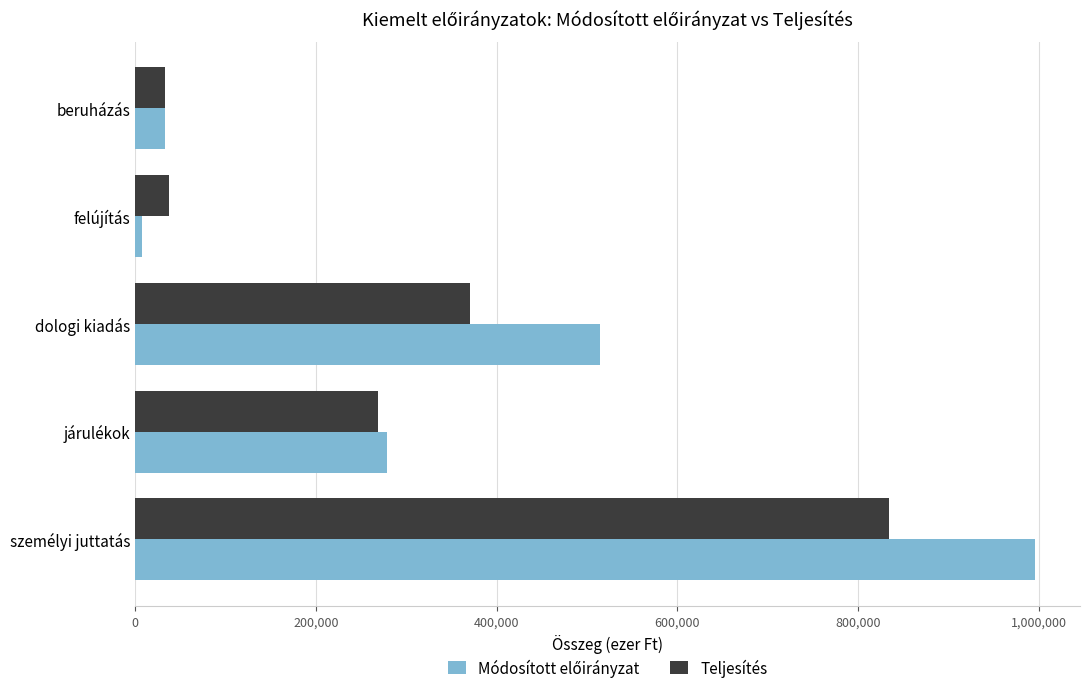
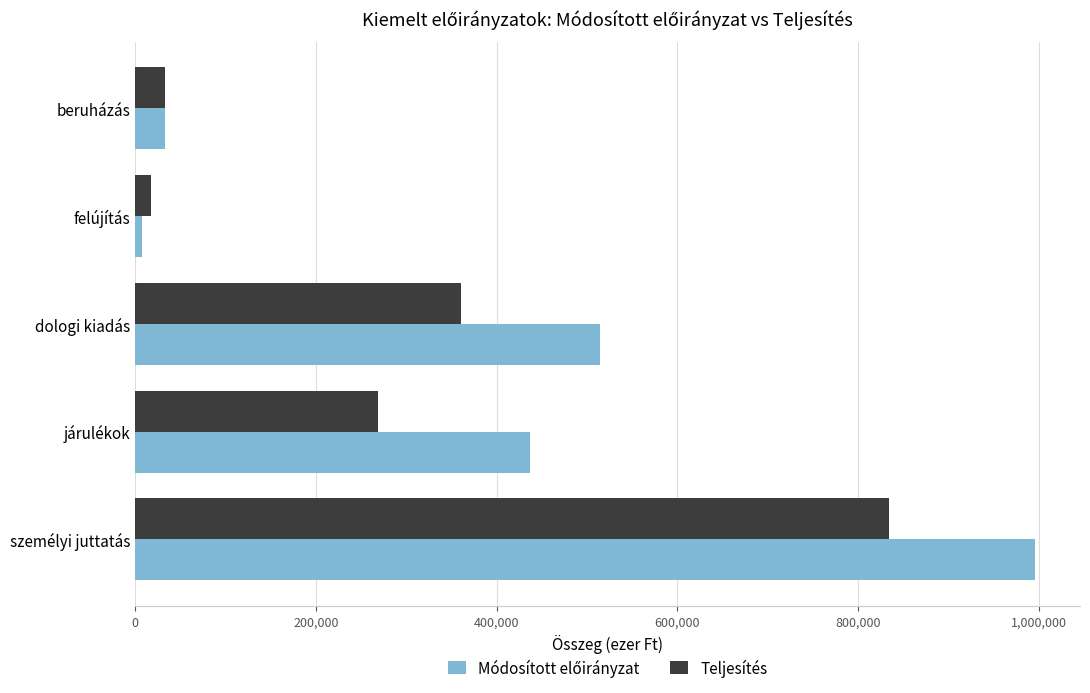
  {
    "Módosított előirányzat": {
      "beruházás": "30,000",
      "felújítás": "10,000",
      "dologi kiadás": "510,000",
-     "járulékok": "280,000",
+     "járulékok": "440,000",
      "személyi juttatás": "1,000,000"
    },
    "Teljesítés": {
      "beruházás": "30,000",
-     "felújítás": "40,000",
-     "dologi kiadás": "370,000",
+     "felújítás": "20,000",
+     "dologi kiadás": "360,000",
      "járulékok": "270,000",
      "személyi juttatás": "830,000"
    }
  }
